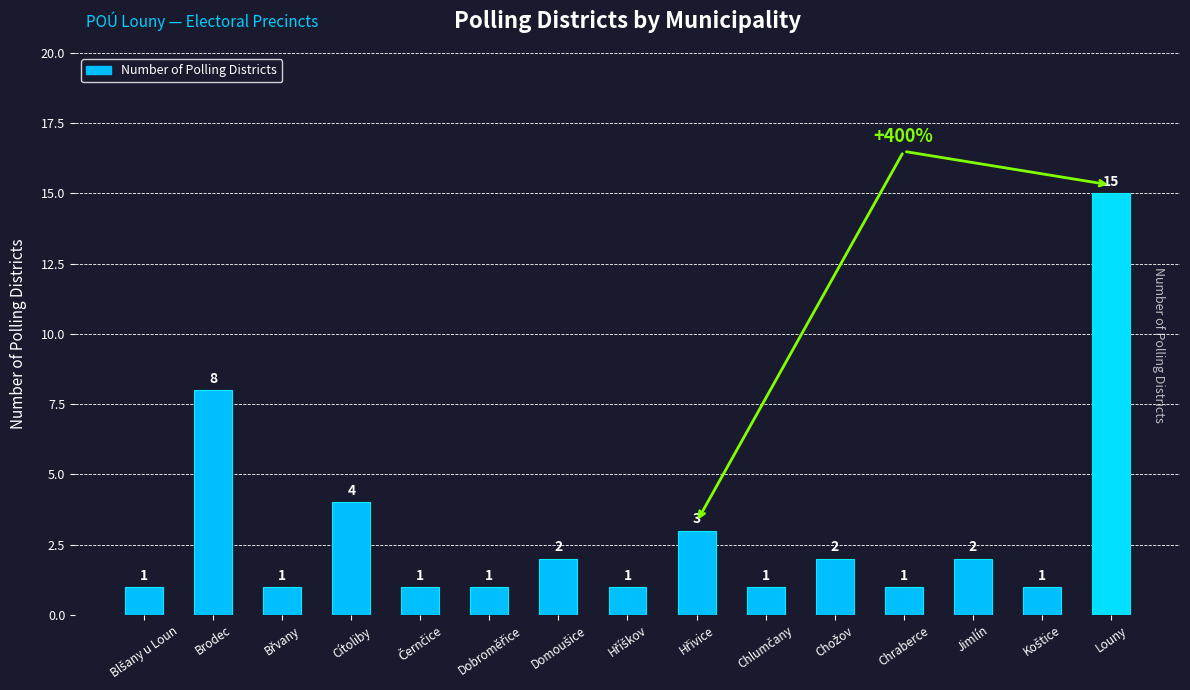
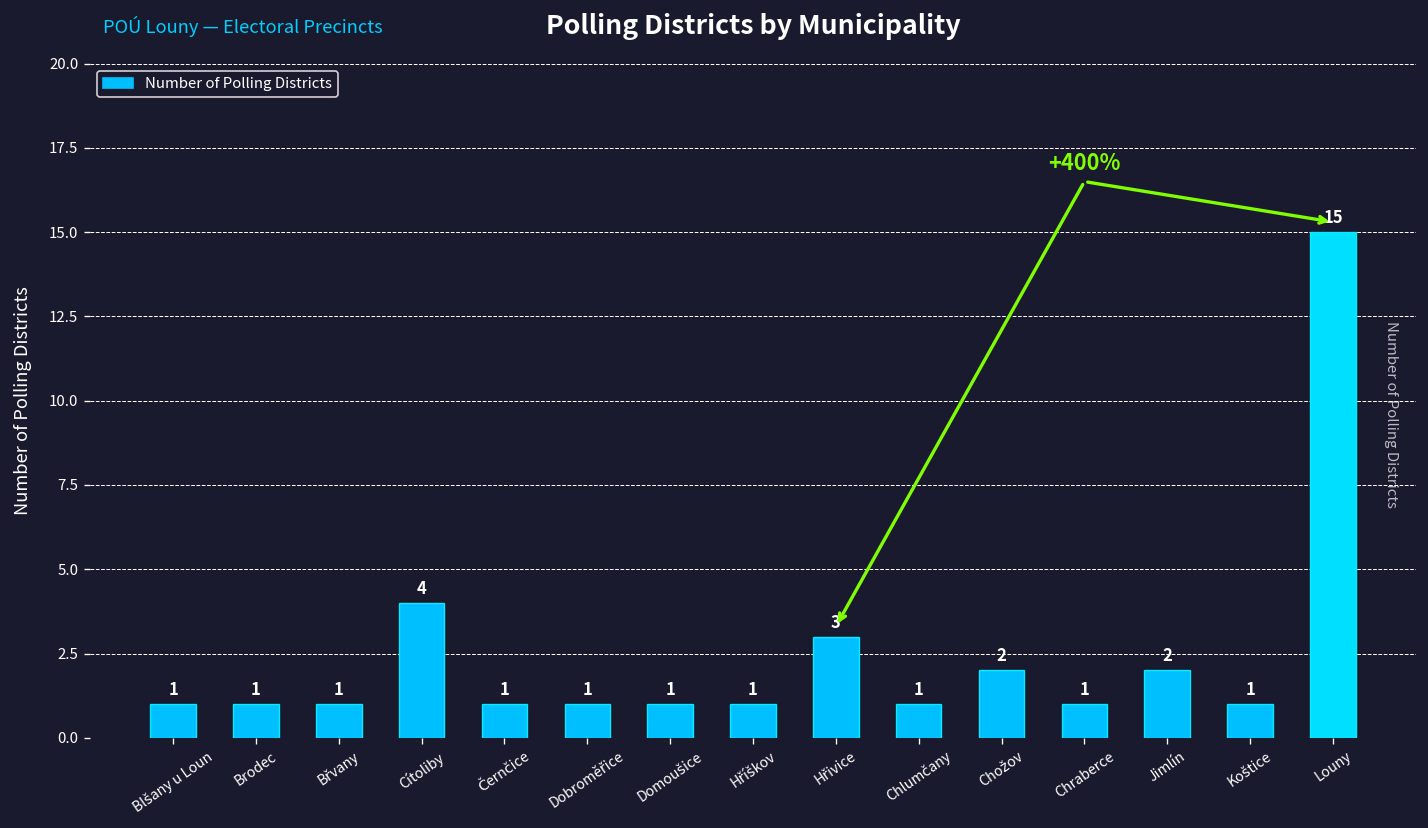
  {
    "Blšany u Loun": 1,
-   "Brodec": 8,
+   "Brodec": 1,
    "Břvany": 1,
    "Cítoliby": 4,
    "Černčice": 1,
    "Dobroměřice": 1,
-   "Domoušice": 2,
+   "Domoušice": 1,
    "Hříškov": 1,
    "Hřivice": 3,
    "Chlumčany": 1,
    "Chožov": 2,
    "Chraberce": 1,
    "Jimlín": 2,
    "Koštice": 1,
    "Louny": 15
  }
